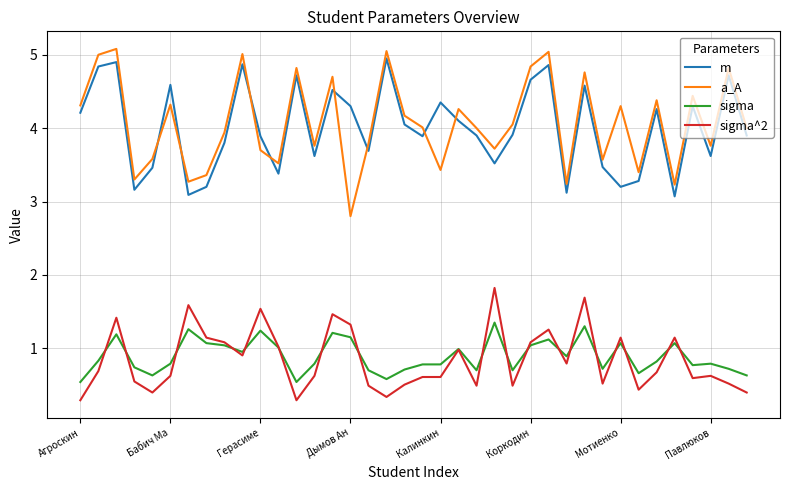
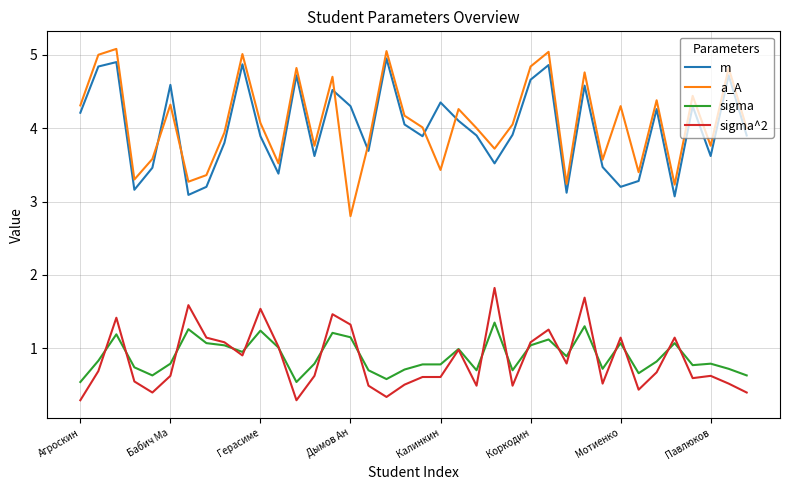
  {
    "m": {
      "Агроскин": 4.2,
      "Бабич Ма": 4.6,
      "Герасиме": 3.9,
      "Дымов Ан": 4.3,
      "Калинкин": 4.4,
      "Коркодин": 4.7,
      "Мотиенко": 3.2,
      "Павлюков": 3.6
    },
    "a_A": {
      "Агроскин": 4.3,
      "Бабич Ма": 4.3,
-     "Герасиме": 3.7,
+     "Герасиме": 4.1,
      "Дымов Ан": 2.8,
      "Калинкин": 3.4,
      "Коркодин": 4.8,
      "Мотиенко": 4.3,
      "Павлюков": 3.8
    },
    "sigma": {
      "Агроскин": 0.5,
      "Бабич Ма": 0.8,
      "Герасиме": 1.2,
      "Дымов Ан": 1.2,
      "Калинкин": 0.8,
      "Коркодин": 1.0,
      "Мотиенко": 1.1,
      "Павлюков": 0.8
    },
    "sigma^2": {
      "Агроскин": 0.3,
      "Бабич Ма": 0.6,
      "Герасиме": 1.5,
      "Дымов Ан": 1.3,
      "Калинкин": 0.6,
      "Коркодин": 1.1,
      "Мотиенко": 1.1,
      "Павлюков": 0.6
    }
  }
